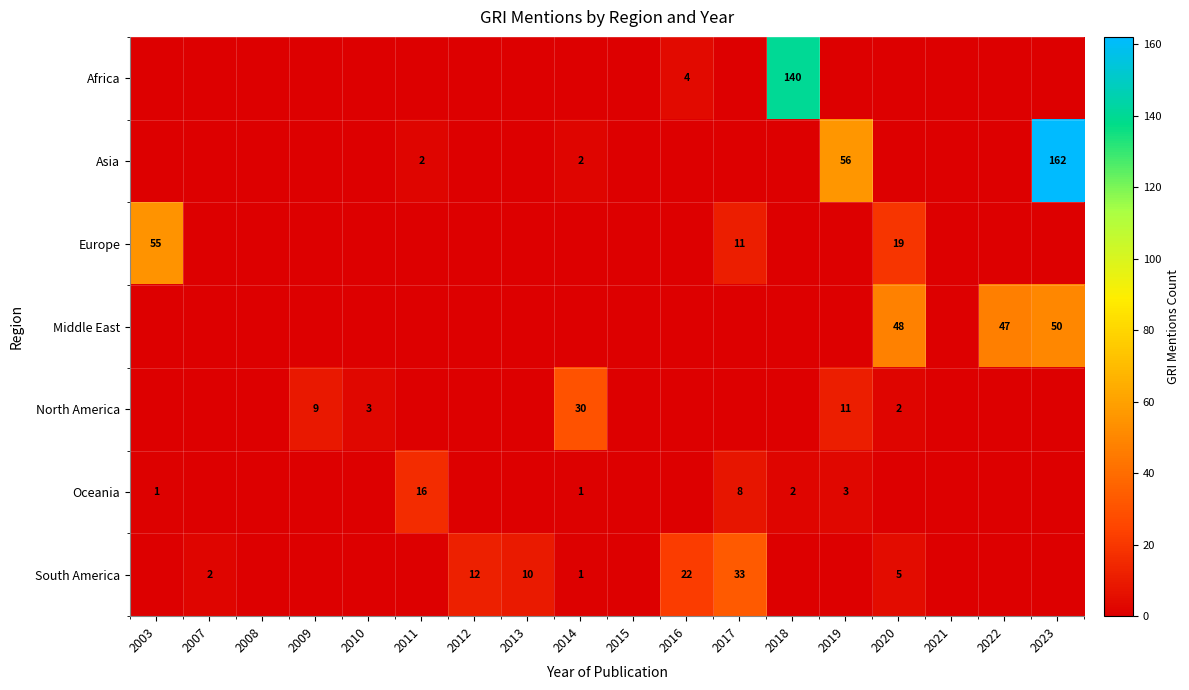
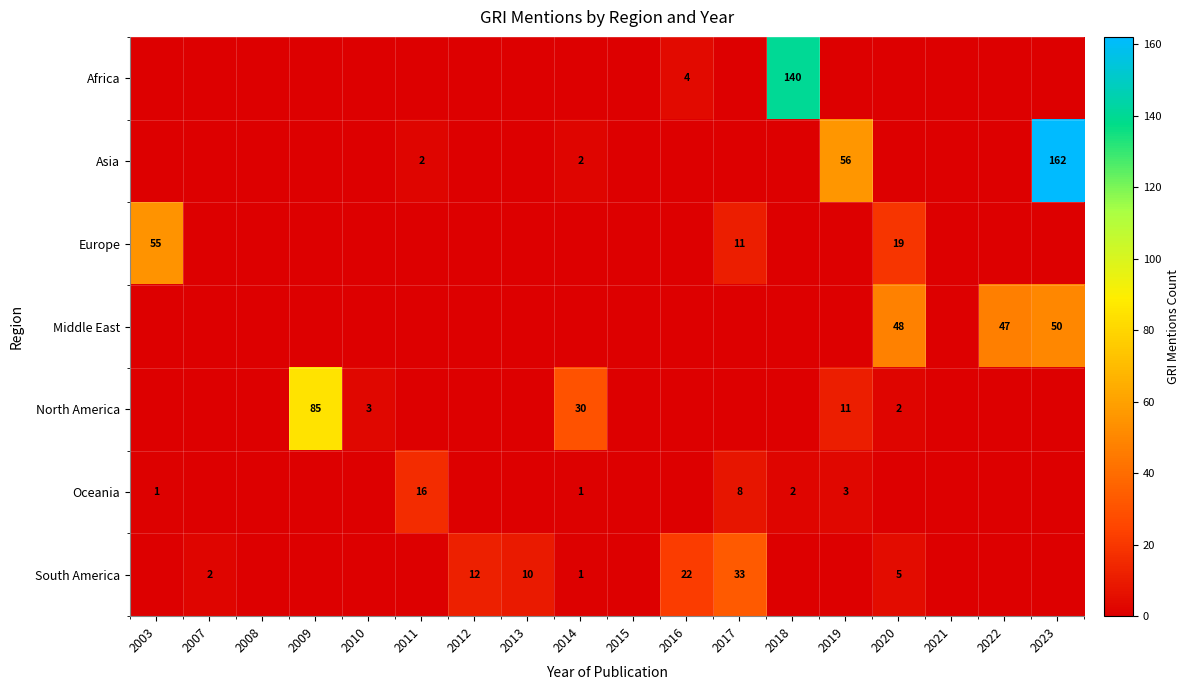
  {
    "Africa": {
      "2016": 4,
      "2018": 140
    },
    "Asia": {
      "2011": 2,
      "2014": 2,
      "2019": 56,
      "2023": 162
    },
    "Europe": {
      "2003": 55,
      "2017": 11,
      "2020": 19
    },
    "Middle East": {
      "2020": 48,
      "2022": 47,
      "2023": 50
    },
    "North America": {
-     "2009": 9,
+     "2009": 85,
      "2010": 3,
      "2014": 30,
      "2019": 11,
      "2020": 2
    },
    "Oceania": {
      "2003": 1,
      "2011": 16,
      "2014": 1,
      "2017": 8,
      "2018": 2,
      "2019": 3
    },
    "South America": {
      "2007": 2,
      "2012": 12,
      "2013": 10,
      "2014": 1,
      "2016": 22,
      "2017": 33,
      "2020": 5
    }
  }
